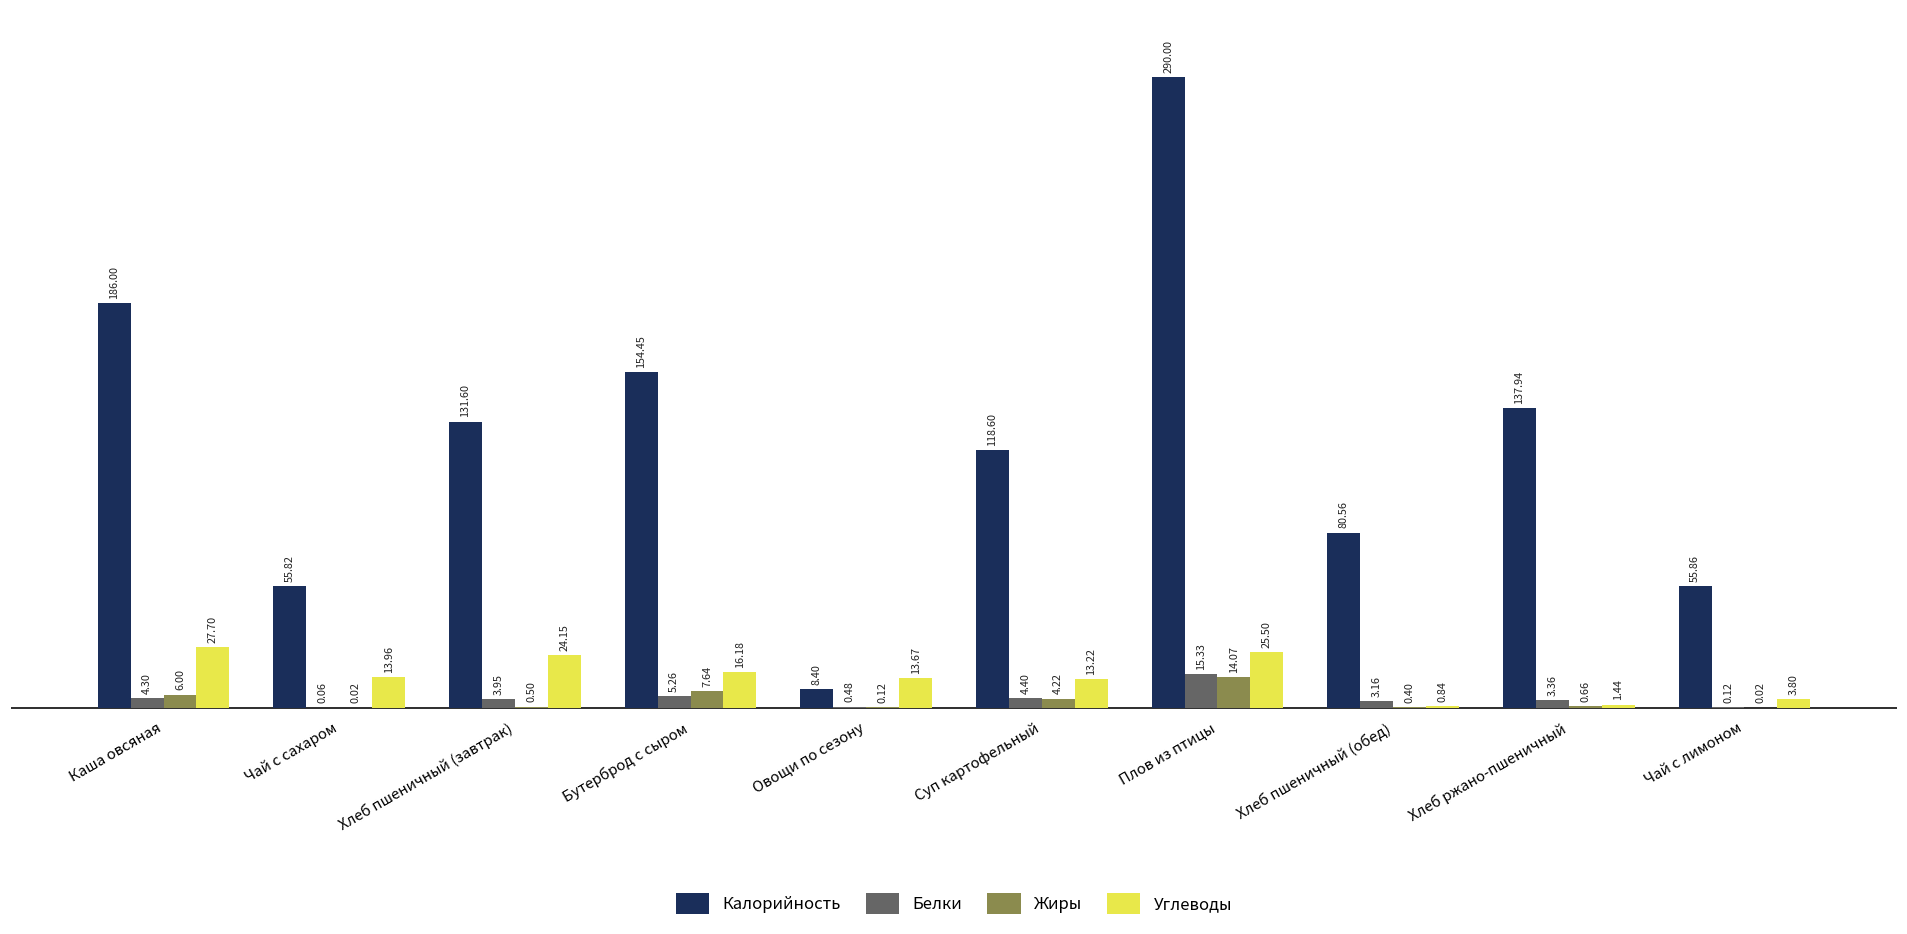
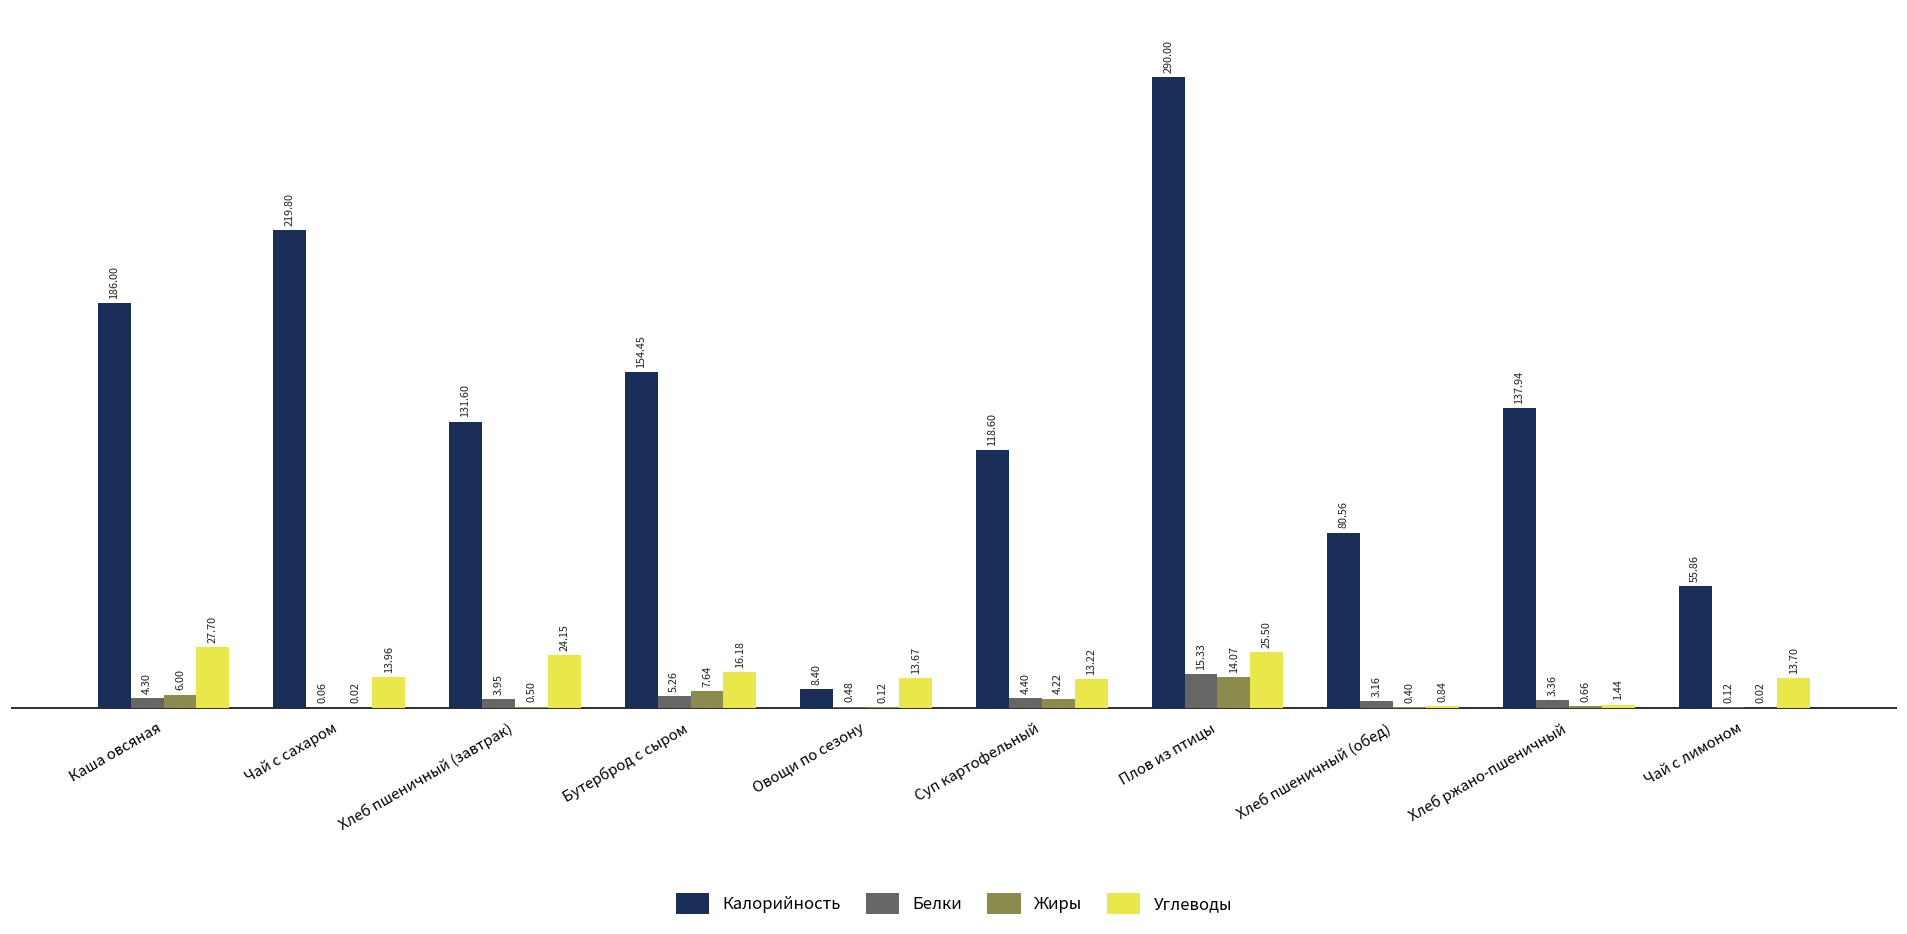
  {
    "Калорийность": {
      "Каша овсяная": 186.00,
-     "Чай с сахаром": 55.82,
+     "Чай с сахаром": 219.80,
      "Хлеб пшеничный (завтрак)": 131.60,
      "Бутерброд с сыром": 154.45,
      "Овощи по сезону": 8.40,
      "Суп картофельный": 118.60,
      "Плов из птицы": 290.00,
      "Хлеб пшеничный (обед)": 80.56,
      "Хлеб ржано-пшеничный": 137.94,
      "Чай с лимоном": 55.86
    },
    "Углеводы": {
      "Каша овсяная": 27.70,
      "Чай с сахаром": 13.96,
      "Хлеб пшеничный (завтрак)": 24.15,
      "Бутерброд с сыром": 16.18,
      "Овощи по сезону": 13.67,
      "Суп картофельный": 13.22,
      "Плов из птицы": 25.50,
      "Хлеб пшеничный (обед)": 0.84,
      "Хлеб ржано-пшеничный": 1.44,
-     "Чай с лимоном": 3.80
+     "Чай с лимоном": 13.70
    }
  }
